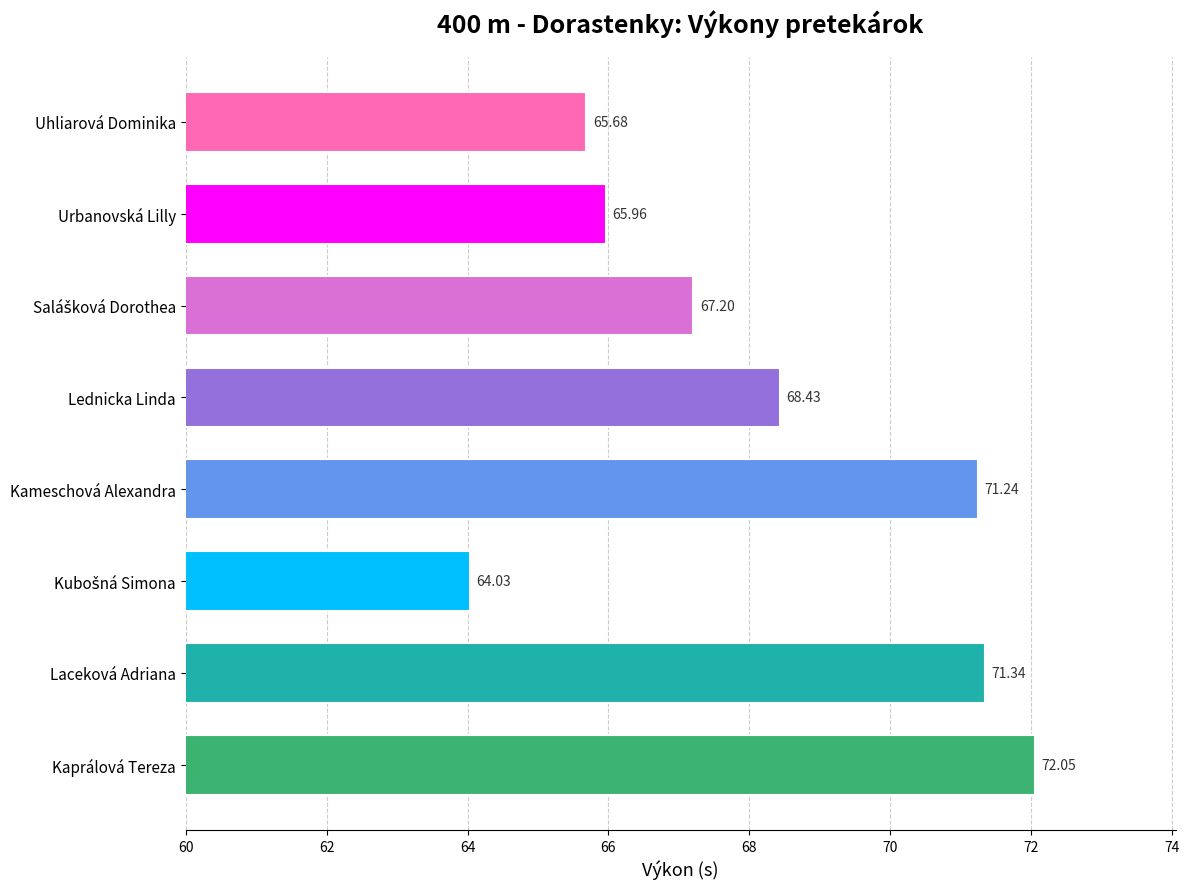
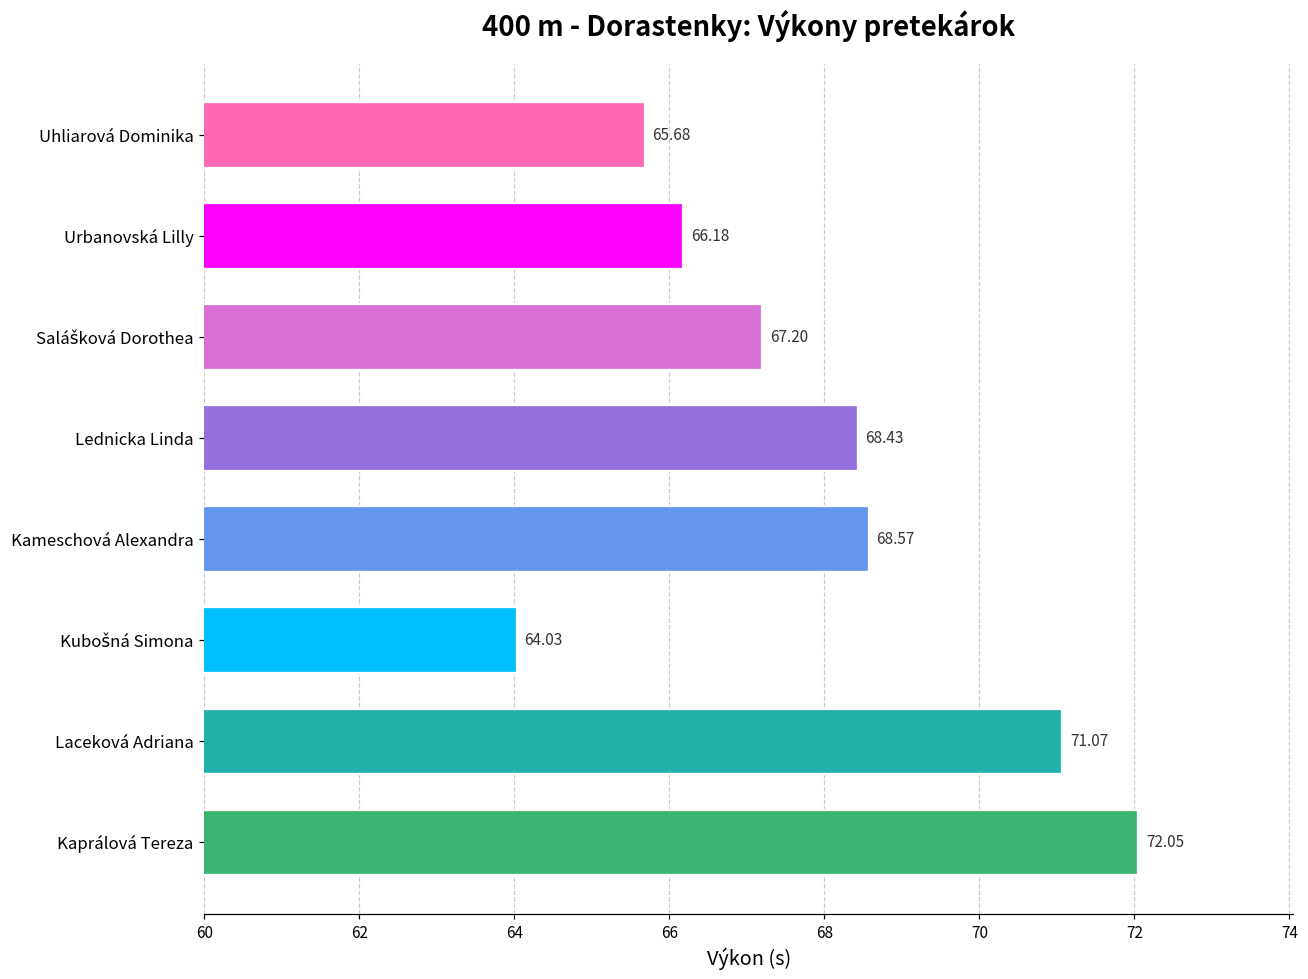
  {
    "Uhliarová Dominika": 65.68,
-   "Urbanovská Lilly": 65.96,
+   "Urbanovská Lilly": 66.18,
    "Salášková Dorothea": 67.20,
    "Lednicka Linda": 68.43,
-   "Kameschová Alexandra": 71.24,
+   "Kameschová Alexandra": 68.57,
    "Kubošná Simona": 64.03,
-   "Laceková Adriana": 71.34,
+   "Laceková Adriana": 71.07,
    "Kaprálová Tereza": 72.05
  }
